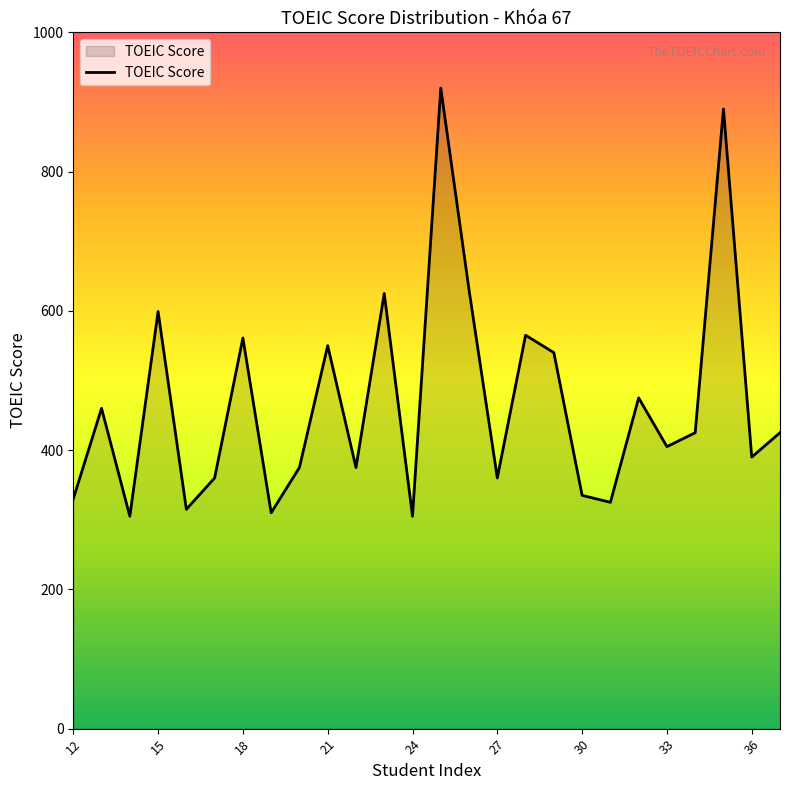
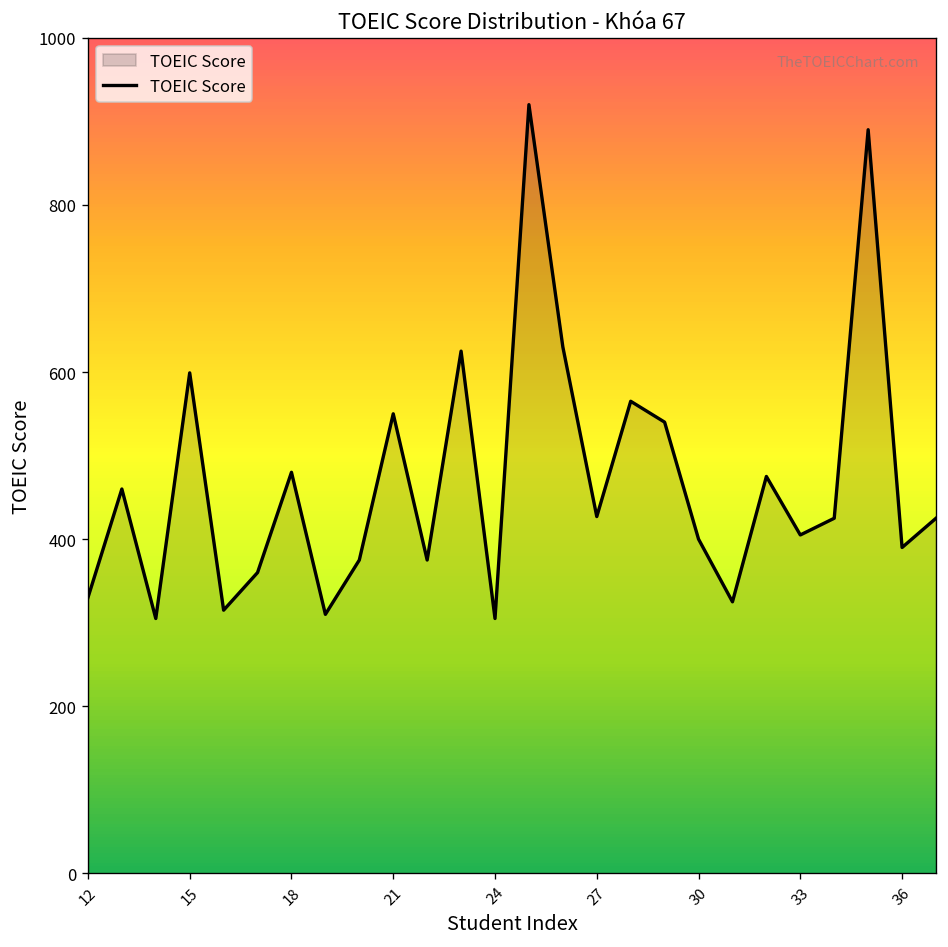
  {
    "12": 330,
    "15": 600,
-   "18": 560,
+   "18": 480,
    "21": 550,
    "24": 310,
-   "27": 360,
-   "30": 340,
+   "27": 430,
+   "30": 400,
    "33": 410,
    "36": 390
  }
